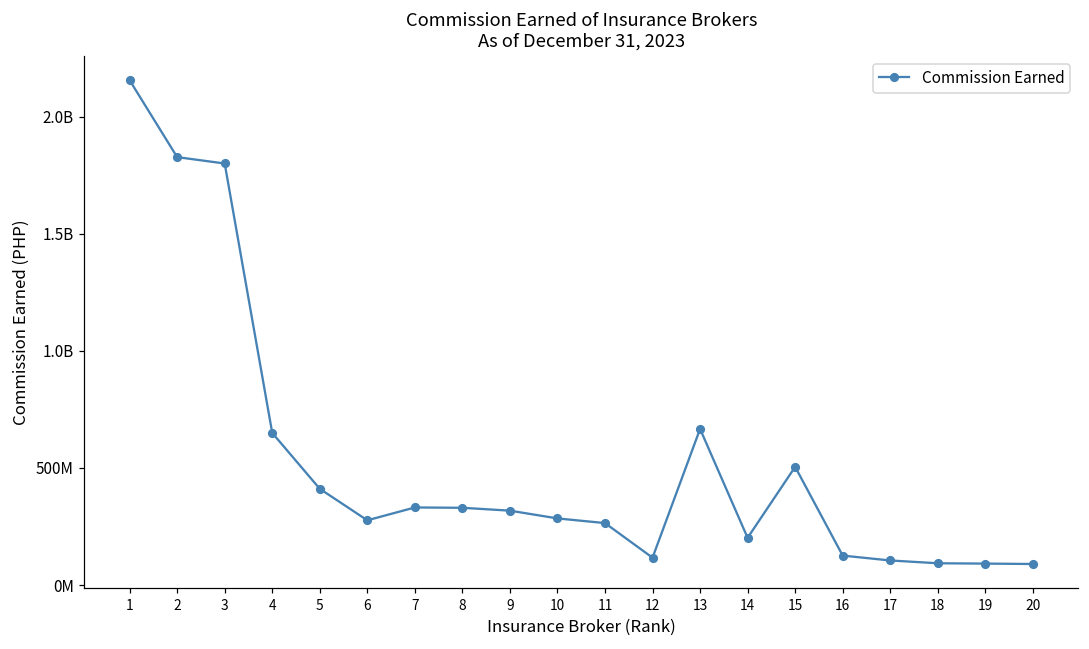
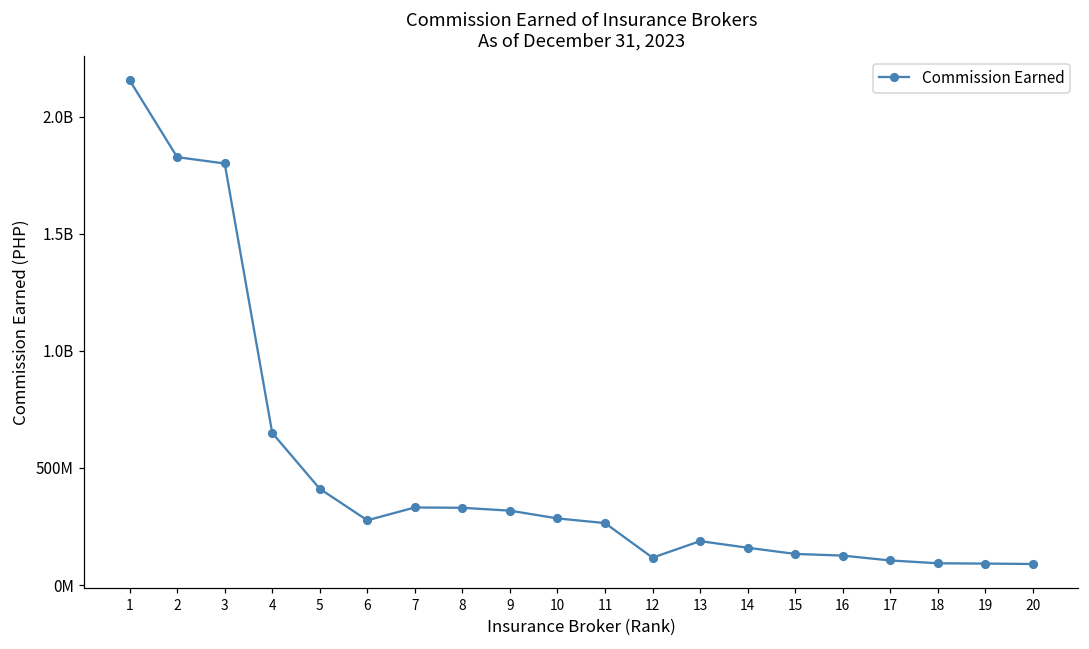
  {
    "1": 2160000000,
    "2": 1830000000,
    "3": 1800000000,
    "4": 650000000,
    "5": 410000000,
    "6": 280000000,
    "7": 330000000,
    "8": 330000000,
    "9": 320000000,
    "10": 280000000,
    "11": 260000000,
    "12": 120000000,
-   "13": 670000000,
-   "14": 200000000,
-   "15": 500000000,
+   "13": 190000000,
+   "14": 160000000,
+   "15": 130000000,
    "16": 130000000,
    "17": 110000000,
    "18": 90000000,
    "19": 90000000,
    "20": 90000000
  }
